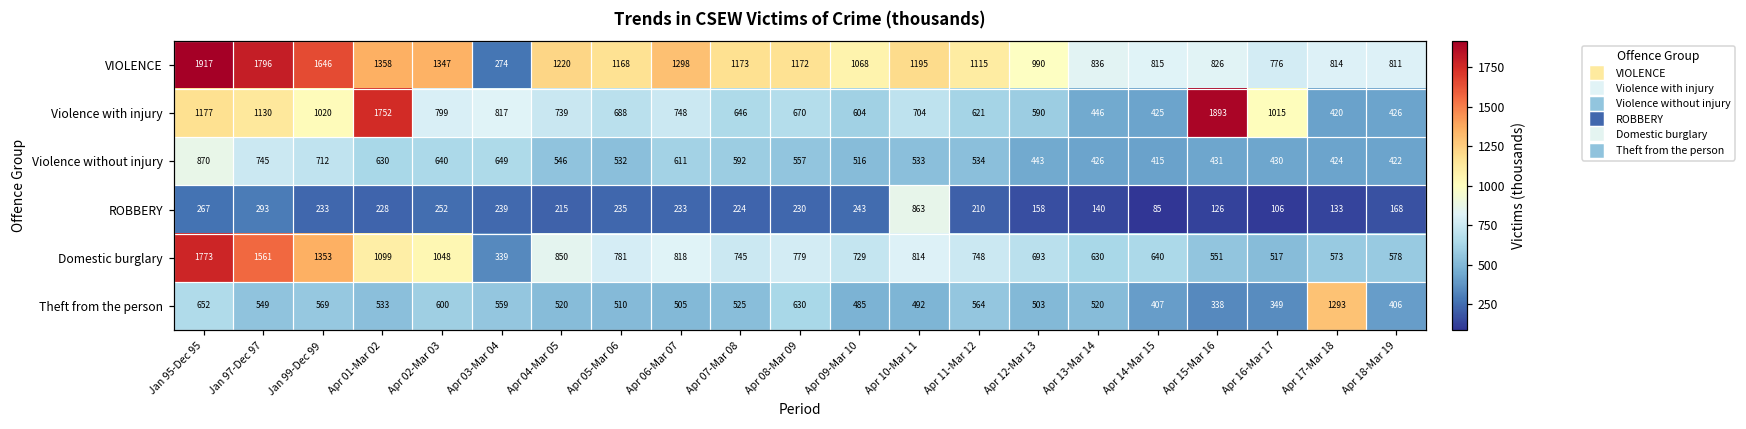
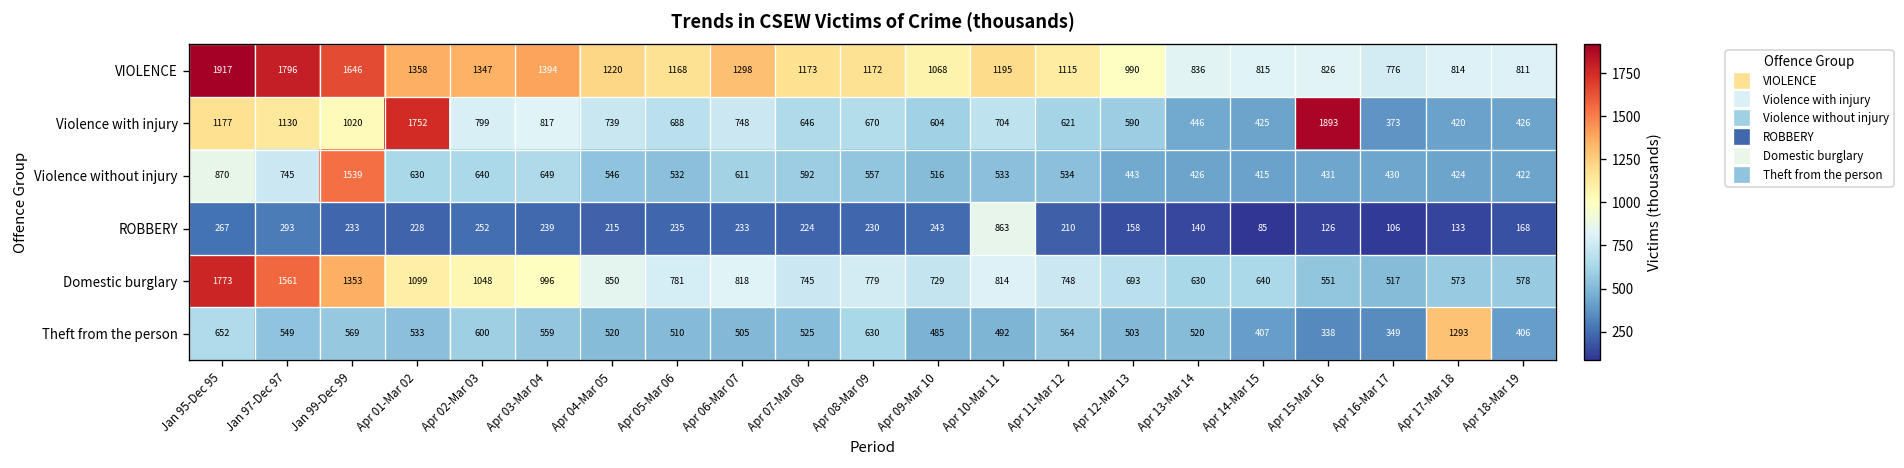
  {
    "VIOLENCE": {
      "Jan 95-Dec 95": 1917,
      "Jan 97-Dec 97": 1796,
      "Jan 99-Dec 99": 1646,
      "Apr 01-Mar 02": 1358,
      "Apr 02-Mar 03": 1347,
-     "Apr 03-Mar 04": 274,
+     "Apr 03-Mar 04": 1394,
      "Apr 04-Mar 05": 1220,
      "Apr 05-Mar 06": 1168,
      "Apr 06-Mar 07": 1298,
      "Apr 07-Mar 08": 1173,
      "Apr 08-Mar 09": 1172,
      "Apr 09-Mar 10": 1068,
      "Apr 10-Mar 11": 1195,
      "Apr 11-Mar 12": 1115,
      "Apr 12-Mar 13": 990,
      "Apr 13-Mar 14": 836,
      "Apr 14-Mar 15": 815,
      "Apr 15-Mar 16": 826,
      "Apr 16-Mar 17": 776,
      "Apr 17-Mar 18": 814,
      "Apr 18-Mar 19": 811
    },
    "Violence with injury": {
      "Jan 95-Dec 95": 1177,
      "Jan 97-Dec 97": 1130,
      "Jan 99-Dec 99": 1020,
      "Apr 01-Mar 02": 1752,
      "Apr 02-Mar 03": 799,
      "Apr 03-Mar 04": 817,
      "Apr 04-Mar 05": 739,
      "Apr 05-Mar 06": 688,
      "Apr 06-Mar 07": 748,
      "Apr 07-Mar 08": 646,
      "Apr 08-Mar 09": 670,
      "Apr 09-Mar 10": 604,
      "Apr 10-Mar 11": 704,
      "Apr 11-Mar 12": 621,
      "Apr 12-Mar 13": 590,
      "Apr 13-Mar 14": 446,
      "Apr 14-Mar 15": 425,
      "Apr 15-Mar 16": 1893,
-     "Apr 16-Mar 17": 1015,
+     "Apr 16-Mar 17": 373,
      "Apr 17-Mar 18": 420,
      "Apr 18-Mar 19": 426
    },
    "Violence without injury": {
      "Jan 95-Dec 95": 870,
      "Jan 97-Dec 97": 745,
-     "Jan 99-Dec 99": 712,
+     "Jan 99-Dec 99": 1539,
      "Apr 01-Mar 02": 630,
      "Apr 02-Mar 03": 640,
      "Apr 03-Mar 04": 649,
      "Apr 04-Mar 05": 546,
      "Apr 05-Mar 06": 532,
      "Apr 06-Mar 07": 611,
      "Apr 07-Mar 08": 592,
      "Apr 08-Mar 09": 557,
      "Apr 09-Mar 10": 516,
      "Apr 10-Mar 11": 533,
      "Apr 11-Mar 12": 534,
      "Apr 12-Mar 13": 443,
      "Apr 13-Mar 14": 426,
      "Apr 14-Mar 15": 415,
      "Apr 15-Mar 16": 431,
      "Apr 16-Mar 17": 430,
      "Apr 17-Mar 18": 424,
      "Apr 18-Mar 19": 422
    },
    "ROBBERY": {
      "Jan 95-Dec 95": 267,
      "Jan 97-Dec 97": 293,
      "Jan 99-Dec 99": 233,
      "Apr 01-Mar 02": 228,
      "Apr 02-Mar 03": 252,
      "Apr 03-Mar 04": 239,
      "Apr 04-Mar 05": 215,
      "Apr 05-Mar 06": 235,
      "Apr 06-Mar 07": 233,
      "Apr 07-Mar 08": 224,
      "Apr 08-Mar 09": 230,
      "Apr 09-Mar 10": 243,
      "Apr 10-Mar 11": 863,
      "Apr 11-Mar 12": 210,
      "Apr 12-Mar 13": 158,
      "Apr 13-Mar 14": 140,
      "Apr 14-Mar 15": 85,
      "Apr 15-Mar 16": 126,
      "Apr 16-Mar 17": 106,
      "Apr 17-Mar 18": 133,
      "Apr 18-Mar 19": 168
    },
    "Domestic burglary": {
      "Jan 95-Dec 95": 1773,
      "Jan 97-Dec 97": 1561,
      "Jan 99-Dec 99": 1353,
      "Apr 01-Mar 02": 1099,
      "Apr 02-Mar 03": 1048,
-     "Apr 03-Mar 04": 339,
+     "Apr 03-Mar 04": 996,
      "Apr 04-Mar 05": 850,
      "Apr 05-Mar 06": 781,
      "Apr 06-Mar 07": 818,
      "Apr 07-Mar 08": 745,
      "Apr 08-Mar 09": 779,
      "Apr 09-Mar 10": 729,
      "Apr 10-Mar 11": 814,
      "Apr 11-Mar 12": 748,
      "Apr 12-Mar 13": 693,
      "Apr 13-Mar 14": 630,
      "Apr 14-Mar 15": 640,
      "Apr 15-Mar 16": 551,
      "Apr 16-Mar 17": 517,
      "Apr 17-Mar 18": 573,
      "Apr 18-Mar 19": 578
    },
    "Theft from the person": {
      "Jan 95-Dec 95": 652,
      "Jan 97-Dec 97": 549,
      "Jan 99-Dec 99": 569,
      "Apr 01-Mar 02": 533,
      "Apr 02-Mar 03": 600,
      "Apr 03-Mar 04": 559,
      "Apr 04-Mar 05": 520,
      "Apr 05-Mar 06": 510,
      "Apr 06-Mar 07": 505,
      "Apr 07-Mar 08": 525,
      "Apr 08-Mar 09": 630,
      "Apr 09-Mar 10": 485,
      "Apr 10-Mar 11": 492,
      "Apr 11-Mar 12": 564,
      "Apr 12-Mar 13": 503,
      "Apr 13-Mar 14": 520,
      "Apr 14-Mar 15": 407,
      "Apr 15-Mar 16": 338,
      "Apr 16-Mar 17": 349,
      "Apr 17-Mar 18": 1293,
      "Apr 18-Mar 19": 406
    }
  }
